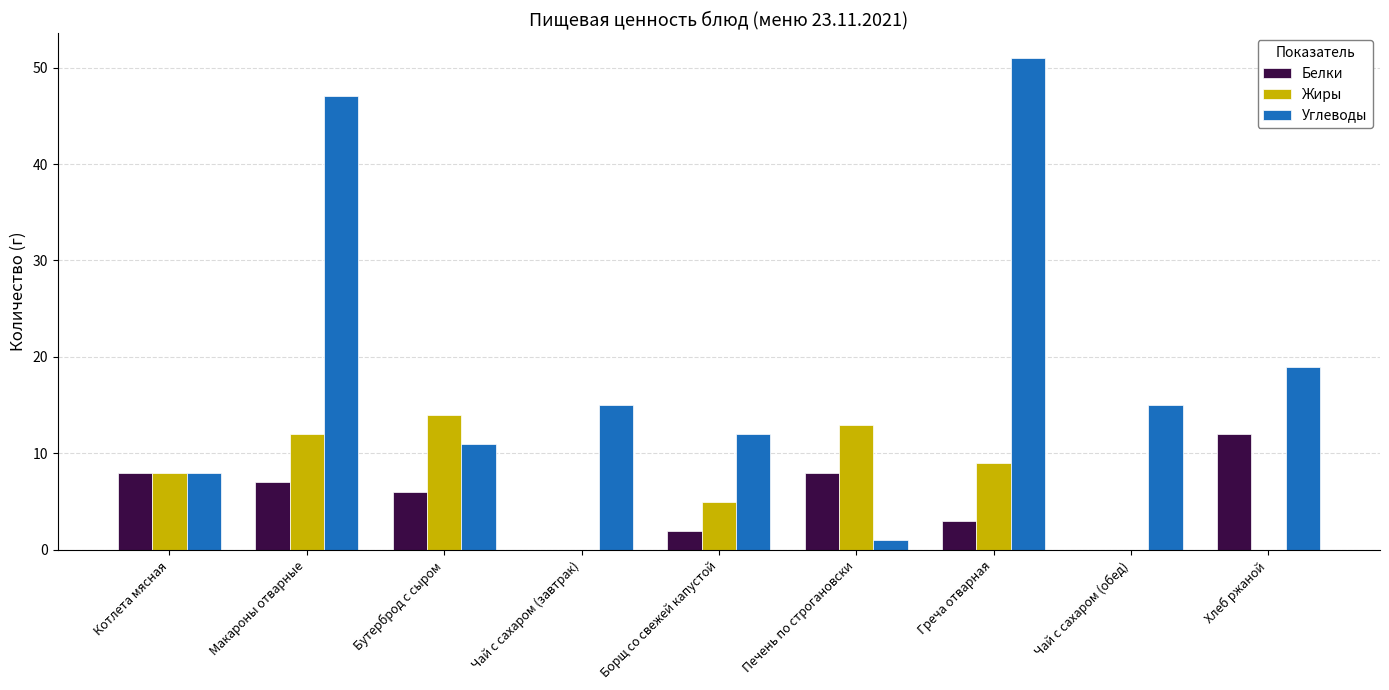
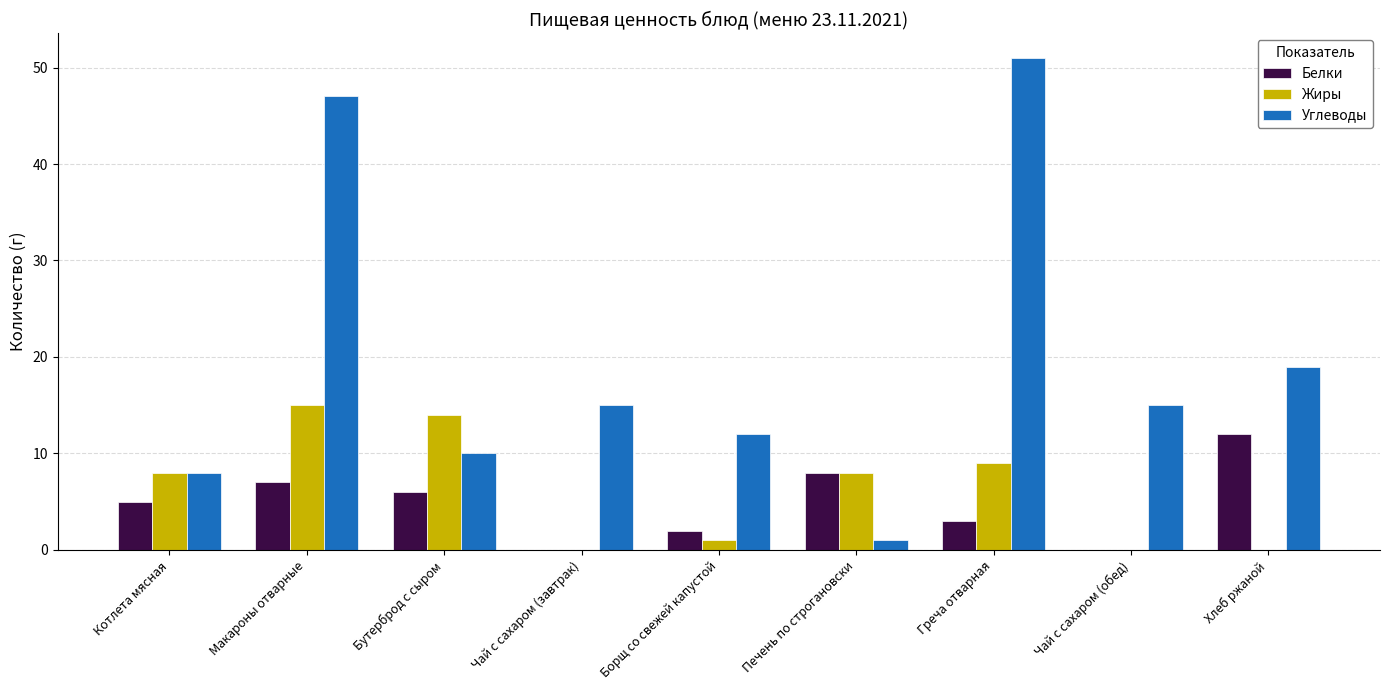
  {
    "Белки": {
-     "Котлета мясная": 8,
+     "Котлета мясная": 5,
      "Макароны отварные": 7,
      "Бутерброд с сыром": 6,
      "Чай с сахаром (завтрак)": 0,
      "Борщ со свежей капустой": 2,
      "Печень по строгановски": 8,
      "Греча отварная": 3,
      "Чай с сахаром (обед)": 0,
      "Хлеб ржаной": 12
    },
    "Жиры": {
      "Котлета мясная": 8,
-     "Макароны отварные": 12,
+     "Макароны отварные": 15,
      "Бутерброд с сыром": 14,
      "Чай с сахаром (завтрак)": 0,
-     "Борщ со свежей капустой": 5,
-     "Печень по строгановски": 13,
+     "Борщ со свежей капустой": 1,
+     "Печень по строгановски": 8,
      "Греча отварная": 9,
      "Чай с сахаром (обед)": 0,
      "Хлеб ржаной": 0
    },
    "Углеводы": {
      "Котлета мясная": 8,
      "Макароны отварные": 47,
-     "Бутерброд с сыром": 11,
+     "Бутерброд с сыром": 10,
      "Чай с сахаром (завтрак)": 15,
      "Борщ со свежей капустой": 12,
      "Печень по строгановски": 1,
      "Греча отварная": 51,
      "Чай с сахаром (обед)": 15,
      "Хлеб ржаной": 19
    }
  }
